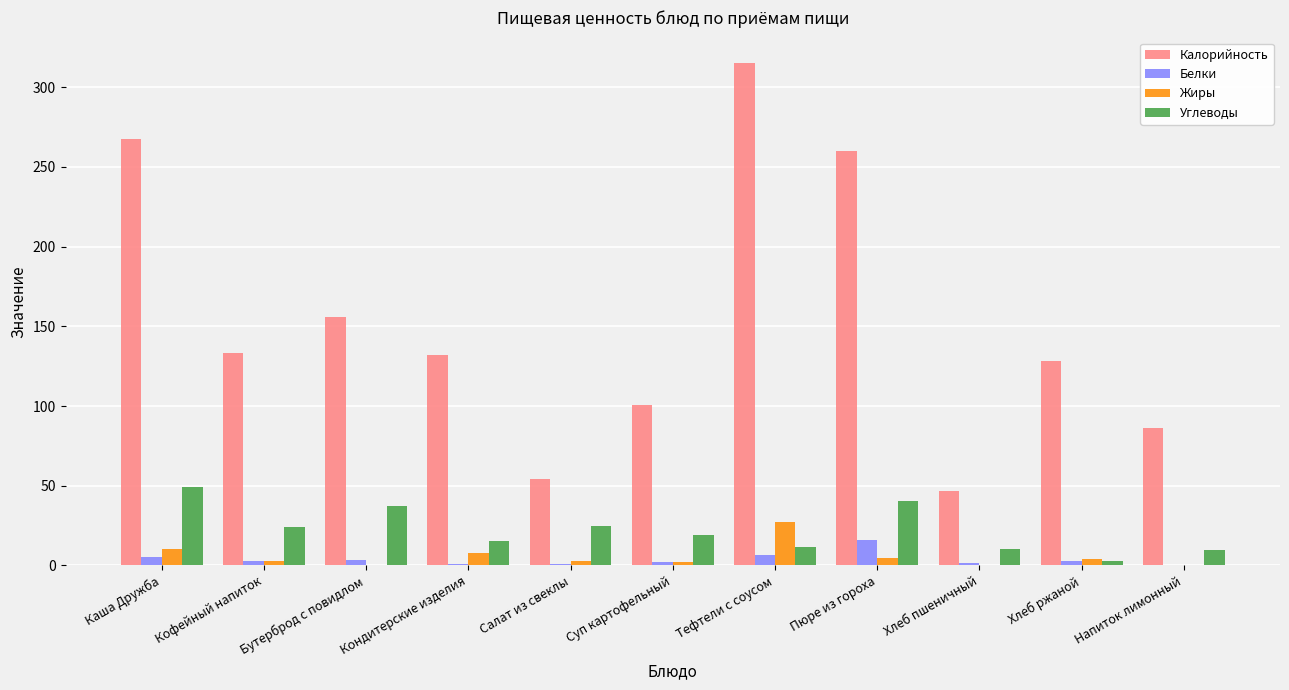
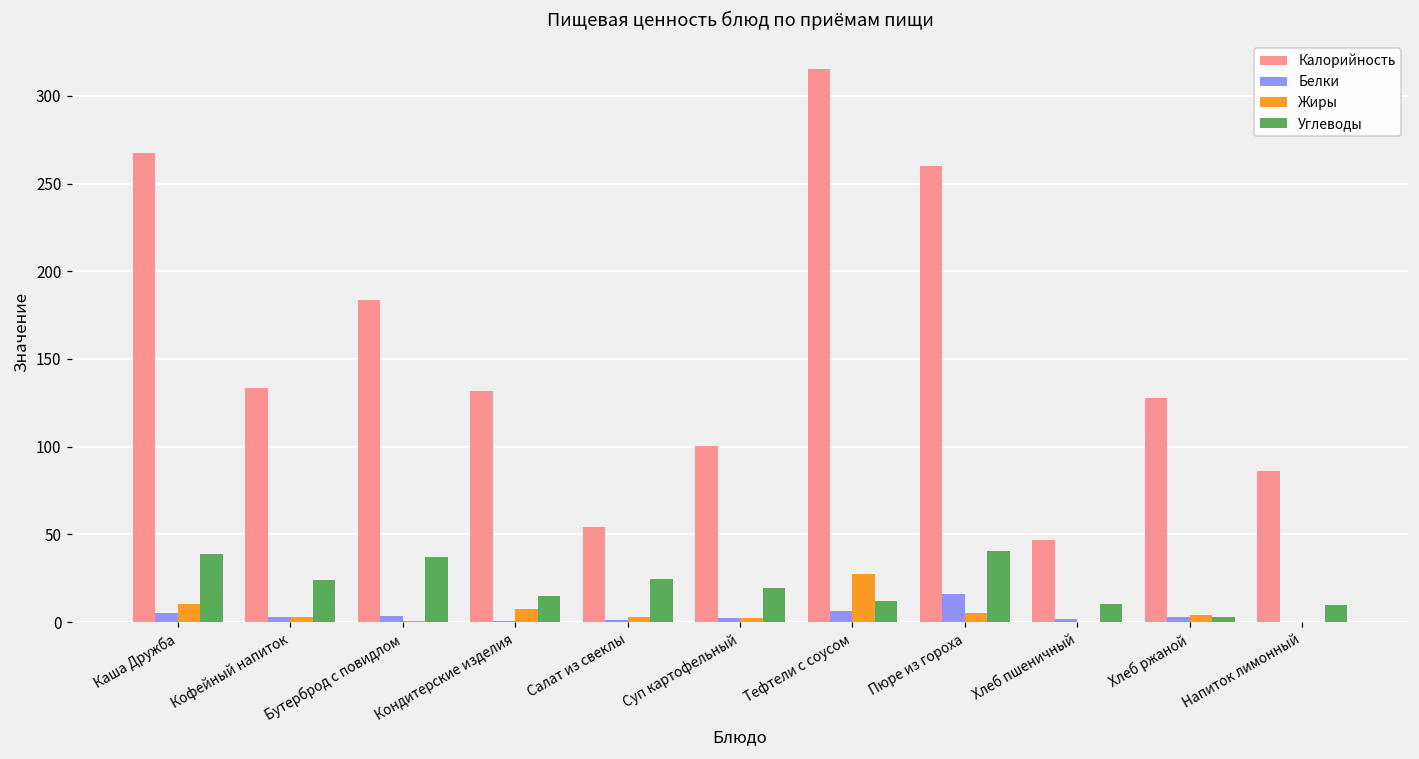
  {
    "Калорийность": {
      "Каша Дружба": 267,
      "Кофейный напиток": 133,
-     "Бутерброд с повидлом": 156,
+     "Бутерброд с повидлом": 184,
      "Кондитерские изделия": 132,
      "Салат из свеклы": 54,
      "Суп картофельный": 100,
      "Тефтели с соусом": 315,
      "Пюре из гороха": 260,
      "Хлеб пшеничный": 47,
      "Хлеб ржаной": 128,
      "Напиток лимонный": 86
    },
    "Белки": {
      "Каша Дружба": 5,
      "Кофейный напиток": 3,
      "Бутерброд с повидлом": 3,
      "Суп картофельный": 2,
      "Тефтели с соусом": 7,
      "Пюре из гороха": 16,
      "Хлеб ржаной": 3
    },
    "Жиры": {
      "Каша Дружба": 10,
      "Кофейный напиток": 3,
      "Кондитерские изделия": 8,
      "Салат из свеклы": 3,
      "Суп картофельный": 2,
      "Тефтели с соусом": 27,
      "Пюре из гороха": 5,
      "Хлеб ржаной": 4,
      "Напиток лимонный": 0
    },
    "Углеводы": {
-     "Каша Дружба": 49,
+     "Каша Дружба": 39,
      "Кофейный напиток": 24,
      "Бутерброд с повидлом": 37,
      "Кондитерские изделия": 15,
      "Салат из свеклы": 25,
      "Суп картофельный": 19,
      "Тефтели с соусом": 12,
      "Пюре из гороха": 40,
      "Хлеб пшеничный": 10,
      "Хлеб ржаной": 3,
      "Напиток лимонный": 9
    }
  }
